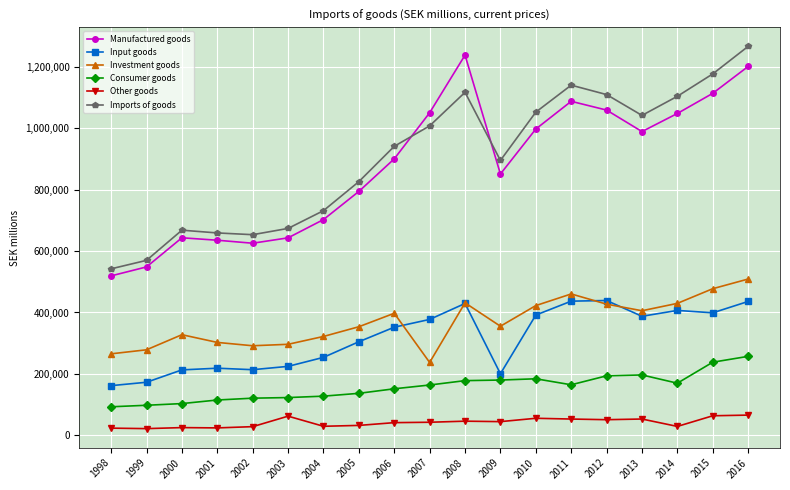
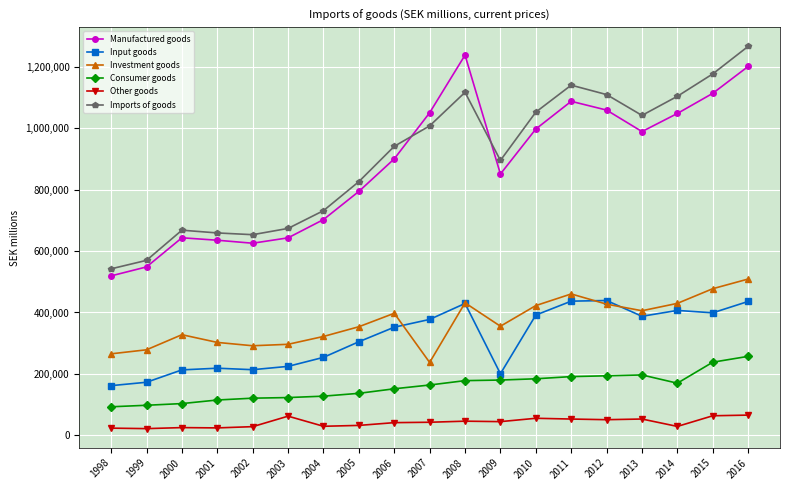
  {
    "Manufactured goods": {
      "1998": "520,000",
      "1999": "550,000",
      "2000": "640,000",
      "2001": "640,000",
      "2002": "630,000",
      "2003": "640,000",
      "2004": "700,000",
      "2005": "790,000",
      "2006": "900,000",
      "2007": "1,050,000",
      "2008": "1,240,000",
      "2009": "850,000",
      "2010": "1,000,000",
      "2011": "1,090,000",
      "2012": "1,060,000",
      "2013": "990,000",
      "2014": "1,050,000",
      "2015": "1,110,000",
      "2016": "1,200,000"
    },
    "Input goods": {
      "1998": "160,000",
      "1999": "170,000",
      "2000": "210,000",
      "2001": "220,000",
      "2002": "210,000",
      "2003": "220,000",
      "2004": "250,000",
      "2005": "300,000",
      "2006": "350,000",
      "2007": "380,000",
      "2009": "200,000",
      "2010": "390,000",
      "2011": "440,000",
      "2012": "440,000",
      "2013": "390,000",
      "2014": "410,000",
      "2015": "400,000",
      "2016": "440,000"
    },
    "Investment goods": {
      "1998": "270,000",
      "1999": "280,000",
      "2000": "330,000",
      "2001": "300,000",
      "2002": "290,000",
      "2003": "300,000",
      "2004": "320,000",
      "2005": "350,000",
      "2006": "400,000",
      "2007": "240,000",
      "2009": "360,000",
      "2010": "420,000",
      "2011": "460,000",
      "2012": "430,000",
      "2013": "410,000",
      "2014": "430,000",
      "2015": "480,000",
      "2016": "510,000"
    },
    "Consumer goods": {
      "1998": "90,000",
      "1999": "100,000",
      "2000": "100,000",
      "2001": "110,000",
      "2002": "120,000",
      "2003": "120,000",
      "2004": "130,000",
      "2005": "140,000",
      "2006": "150,000",
      "2007": "160,000",
      "2008": "180,000",
      "2009": "180,000",
      "2010": "180,000",
-     "2011": "160,000",
+     "2011": "190,000",
      "2012": "190,000",
      "2013": "200,000",
      "2014": "170,000",
      "2015": "240,000",
      "2016": "260,000"
    },
    "Other goods": {
      "1998": "20,000",
      "1999": "20,000",
      "2000": "20,000",
      "2001": "20,000",
      "2002": "30,000",
      "2003": "60,000",
      "2004": "30,000",
      "2005": "30,000",
      "2006": "40,000",
      "2007": "40,000",
      "2008": "50,000",
      "2009": "40,000",
      "2010": "60,000",
      "2011": "50,000",
      "2012": "50,000",
      "2013": "50,000",
      "2014": "30,000",
      "2015": "60,000",
      "2016": "70,000"
    },
    "Imports of goods": {
      "1998": "540,000",
      "1999": "570,000",
      "2000": "670,000",
      "2001": "660,000",
      "2002": "650,000",
      "2003": "670,000",
      "2004": "730,000",
      "2005": "830,000",
      "2006": "940,000",
      "2007": "1,010,000",
      "2008": "1,120,000",
      "2009": "900,000",
      "2010": "1,050,000",
      "2011": "1,140,000",
      "2012": "1,110,000",
      "2013": "1,040,000",
      "2014": "1,100,000",
      "2015": "1,180,000",
      "2016": "1,270,000"
    }
  }
